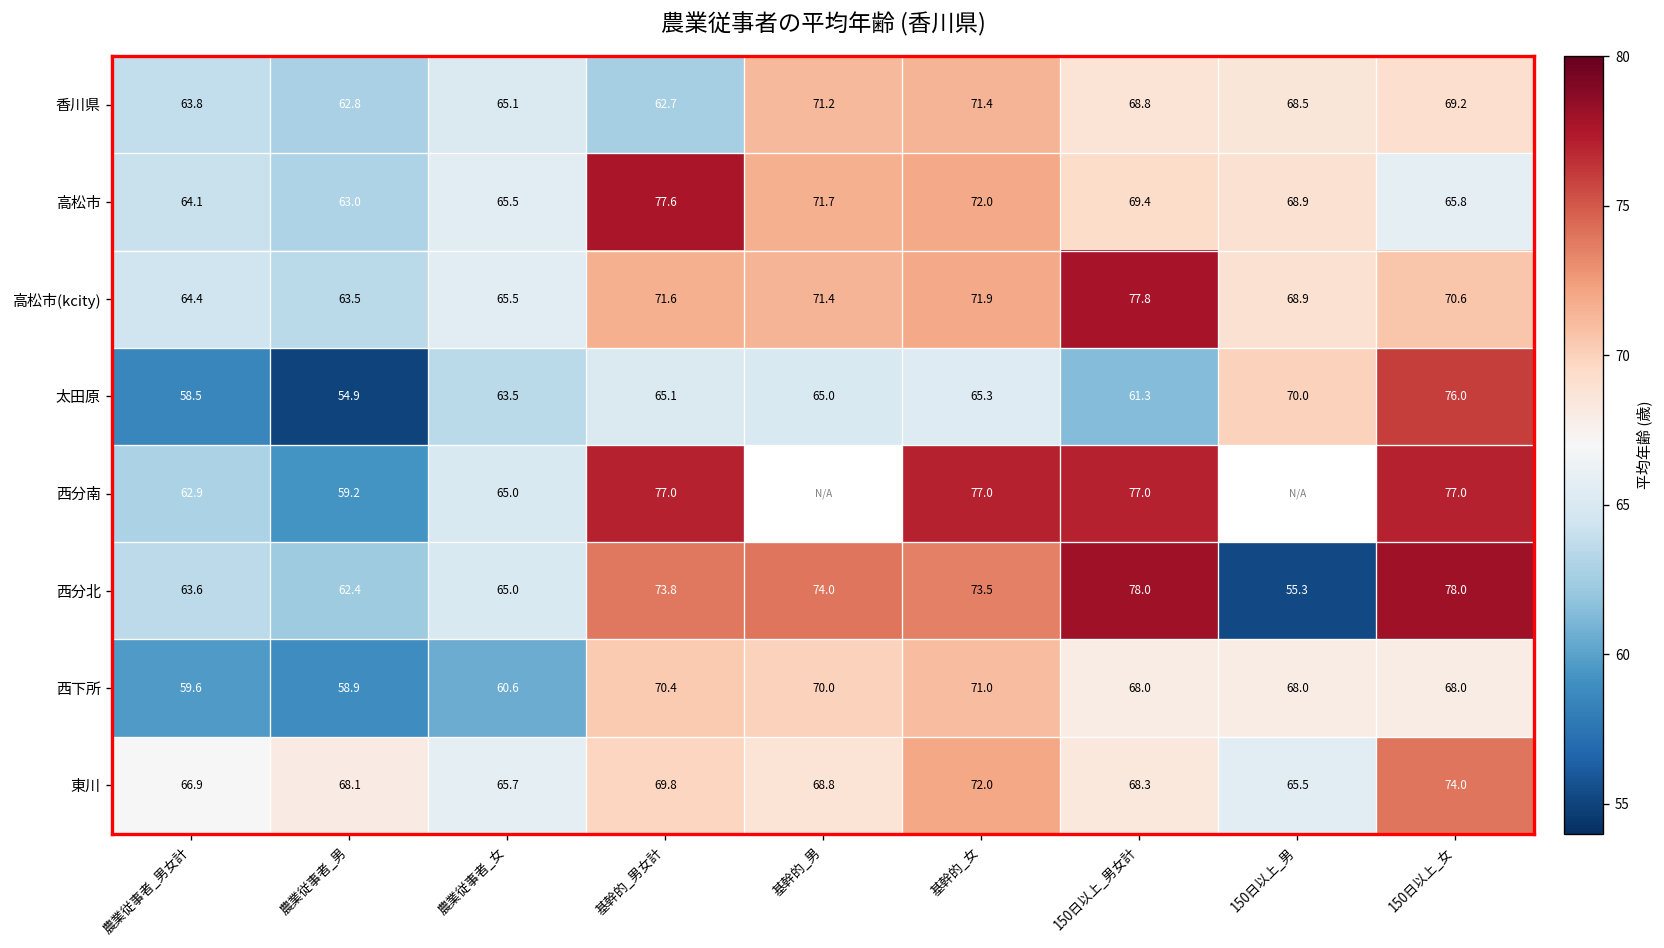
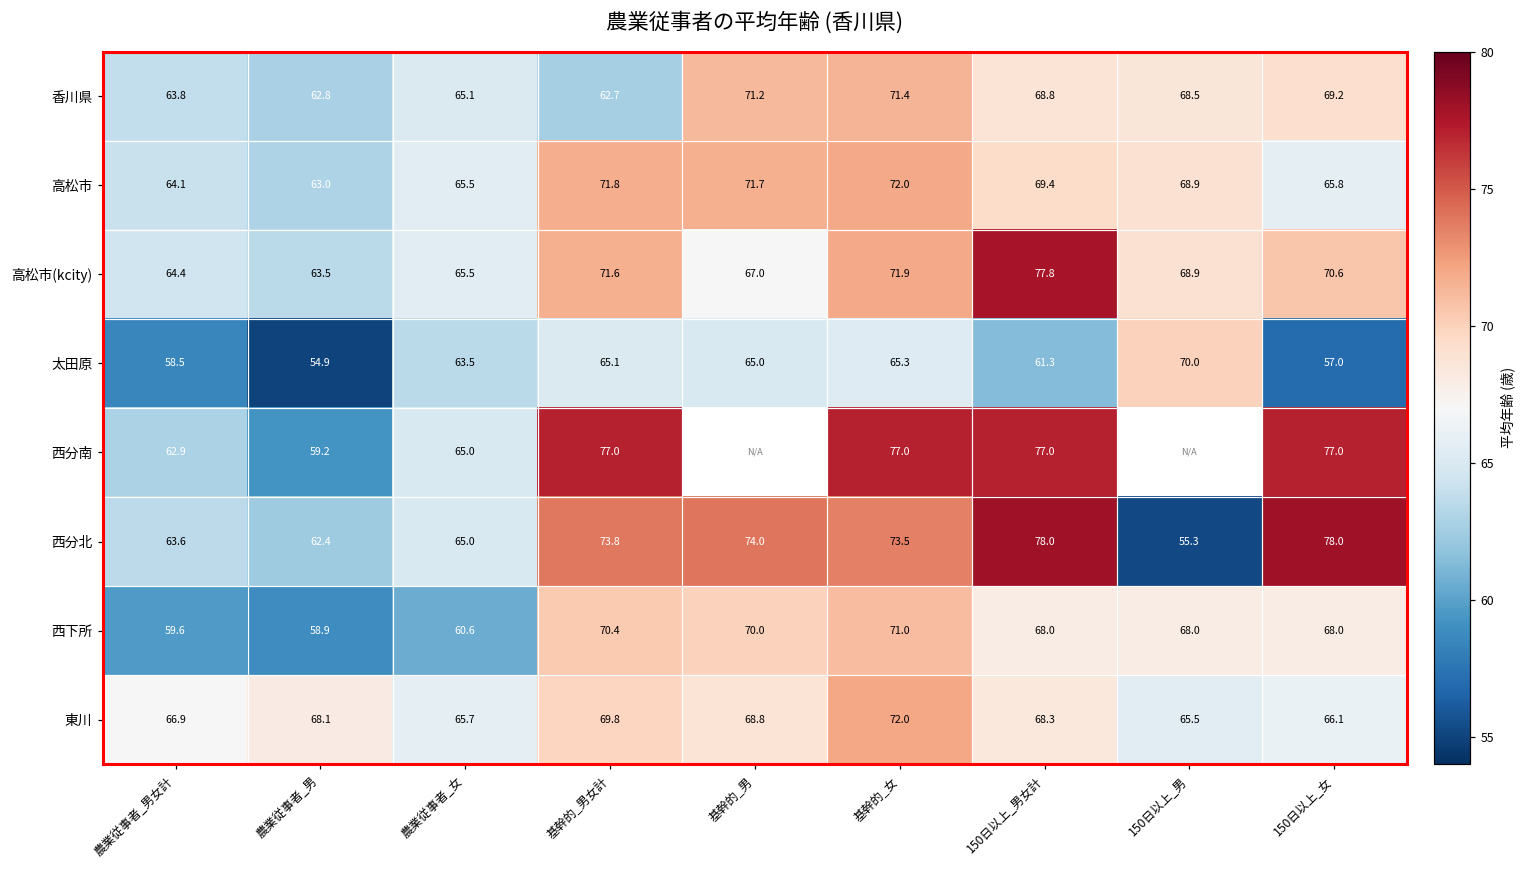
  {
    "香川県": {
      "農業従事者_男女計": 63.8,
      "農業従事者_男": 62.8,
      "農業従事者_女": 65.1,
      "基幹的_男女計": 62.7,
      "基幹的_男": 71.2,
      "基幹的_女": 71.4,
      "150日以上_男女計": 68.8,
      "150日以上_男": 68.5,
      "150日以上_女": 69.2
    },
    "高松市": {
      "農業従事者_男女計": 64.1,
      "農業従事者_男": 63.0,
      "農業従事者_女": 65.5,
-     "基幹的_男女計": 77.6,
+     "基幹的_男女計": 71.8,
      "基幹的_男": 71.7,
      "基幹的_女": 72.0,
      "150日以上_男女計": 69.4,
      "150日以上_男": 68.9,
      "150日以上_女": 65.8
    },
    "高松市(kcity)": {
      "農業従事者_男女計": 64.4,
      "農業従事者_男": 63.5,
      "農業従事者_女": 65.5,
      "基幹的_男女計": 71.6,
-     "基幹的_男": 71.4,
+     "基幹的_男": 67.0,
      "基幹的_女": 71.9,
      "150日以上_男女計": 77.8,
      "150日以上_男": 68.9,
      "150日以上_女": 70.6
    },
    "太田原": {
      "農業従事者_男女計": 58.5,
      "農業従事者_男": 54.9,
      "農業従事者_女": 63.5,
      "基幹的_男女計": 65.1,
      "基幹的_男": 65.0,
      "基幹的_女": 65.3,
      "150日以上_男女計": 61.3,
      "150日以上_男": 70.0,
-     "150日以上_女": 76.0
+     "150日以上_女": 57.0
    },
    "西分南": {
      "農業従事者_男女計": 62.9,
      "農業従事者_男": 59.2,
      "農業従事者_女": 65.0,
      "基幹的_男女計": 77.0,
      "基幹的_女": 77.0,
      "150日以上_男女計": 77.0,
      "150日以上_女": 77.0
    },
    "西分北": {
      "農業従事者_男女計": 63.6,
      "農業従事者_男": 62.4,
      "農業従事者_女": 65.0,
      "基幹的_男女計": 73.8,
      "基幹的_男": 74.0,
      "基幹的_女": 73.5,
      "150日以上_男女計": 78.0,
      "150日以上_男": 55.3,
      "150日以上_女": 78.0
    },
    "西下所": {
      "農業従事者_男女計": 59.6,
      "農業従事者_男": 58.9,
      "農業従事者_女": 60.6,
      "基幹的_男女計": 70.4,
      "基幹的_男": 70.0,
      "基幹的_女": 71.0,
      "150日以上_男女計": 68.0,
      "150日以上_男": 68.0,
      "150日以上_女": 68.0
    },
    "東川": {
      "農業従事者_男女計": 66.9,
      "農業従事者_男": 68.1,
      "農業従事者_女": 65.7,
      "基幹的_男女計": 69.8,
      "基幹的_男": 68.8,
      "基幹的_女": 72.0,
      "150日以上_男女計": 68.3,
      "150日以上_男": 65.5,
-     "150日以上_女": 74.0
+     "150日以上_女": 66.1
    }
  }
